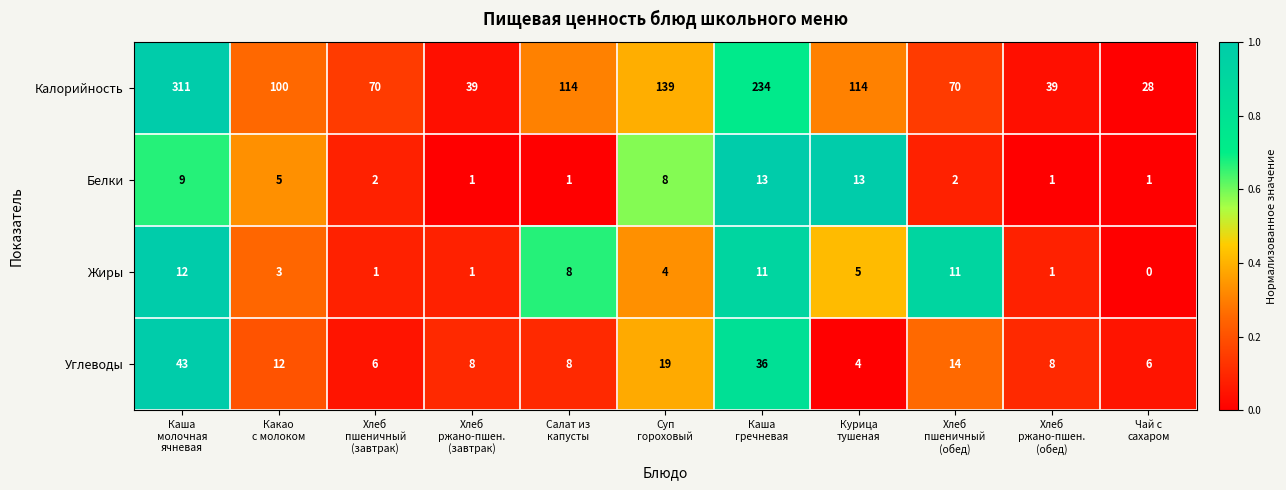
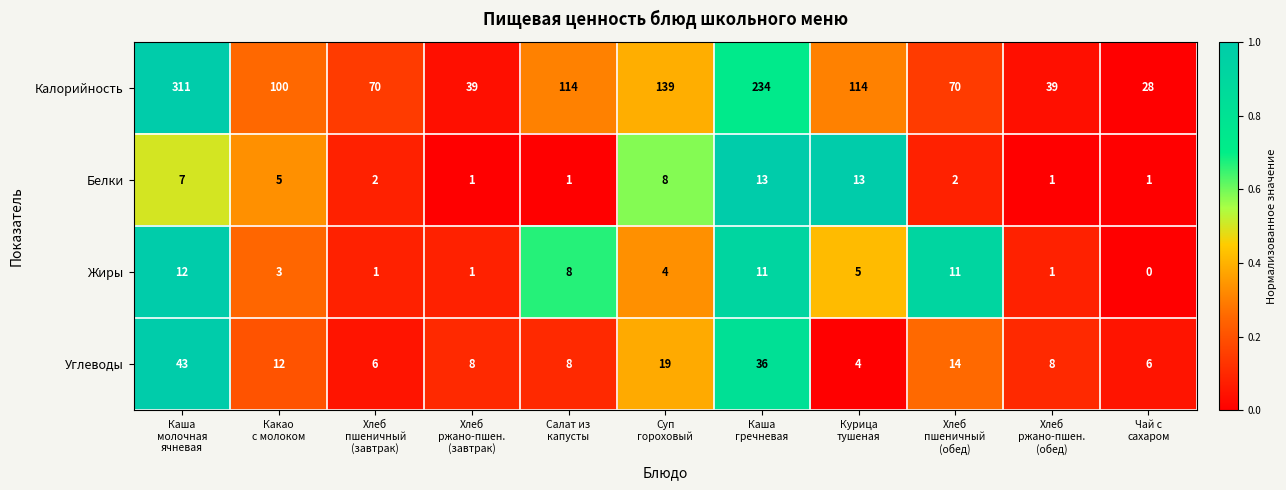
  {
    "Калорийность": {
      "Каша молочная ячневая": 311,
      "Какао с молоком": 100,
      "Хлеб пшеничный (завтрак)": 70,
      "Хлеб ржано-пшен. (завтрак)": 39,
      "Салат из капусты": 114,
      "Суп гороховый": 139,
      "Каша гречневая": 234,
      "Курица тушеная": 114,
      "Хлеб пшеничный (обед)": 70,
      "Хлеб ржано-пшен. (обед)": 39,
      "Чай с сахаром": 28
    },
    "Белки": {
-     "Каша молочная ячневая": 9,
+     "Каша молочная ячневая": 7,
      "Какао с молоком": 5,
      "Хлеб пшеничный (завтрак)": 2,
      "Хлеб ржано-пшен. (завтрак)": 1,
      "Салат из капусты": 1,
      "Суп гороховый": 8,
      "Каша гречневая": 13,
      "Курица тушеная": 13,
      "Хлеб пшеничный (обед)": 2,
      "Хлеб ржано-пшен. (обед)": 1,
      "Чай с сахаром": 1
    },
    "Жиры": {
      "Каша молочная ячневая": 12,
      "Какао с молоком": 3,
      "Хлеб пшеничный (завтрак)": 1,
      "Хлеб ржано-пшен. (завтрак)": 1,
      "Салат из капусты": 8,
      "Суп гороховый": 4,
      "Каша гречневая": 11,
      "Курица тушеная": 5,
      "Хлеб пшеничный (обед)": 11,
      "Хлеб ржано-пшен. (обед)": 1,
      "Чай с сахаром": 0
    },
    "Углеводы": {
      "Каша молочная ячневая": 43,
      "Какао с молоком": 12,
      "Хлеб пшеничный (завтрак)": 6,
      "Хлеб ржано-пшен. (завтрак)": 8,
      "Салат из капусты": 8,
      "Суп гороховый": 19,
      "Каша гречневая": 36,
      "Курица тушеная": 4,
      "Хлеб пшеничный (обед)": 14,
      "Хлеб ржано-пшен. (обед)": 8,
      "Чай с сахаром": 6
    }
  }
